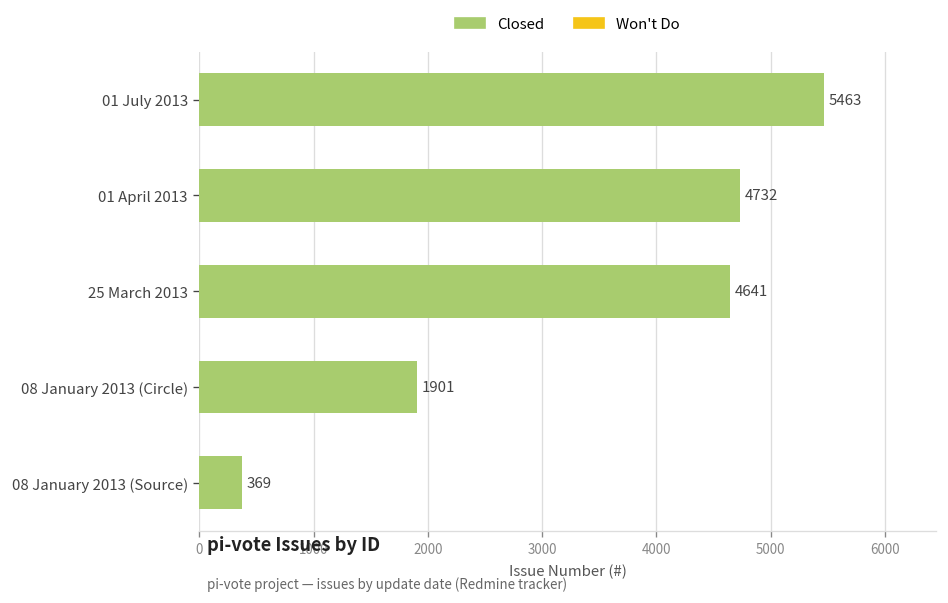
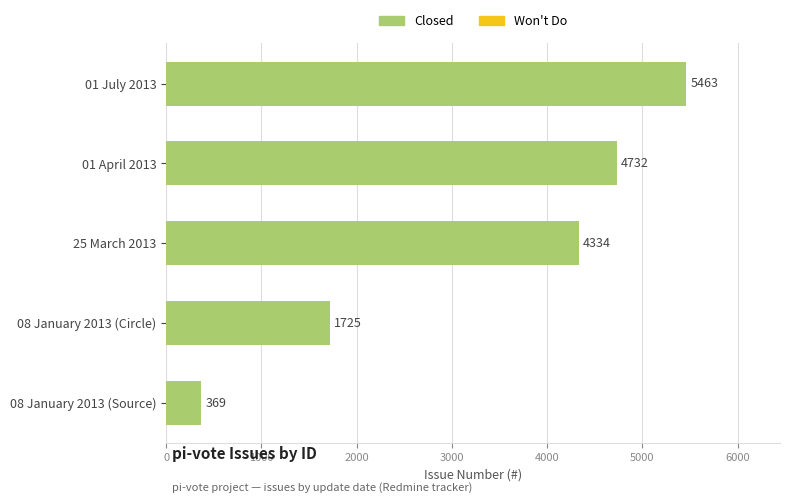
  {
    "01 July 2013": 5463,
    "01 April 2013": 4732,
-   "25 March 2013": 4641,
-   "08 January 2013 (Circle)": 1901,
+   "25 March 2013": 4334,
+   "08 January 2013 (Circle)": 1725,
    "08 January 2013 (Source)": 369
  }
